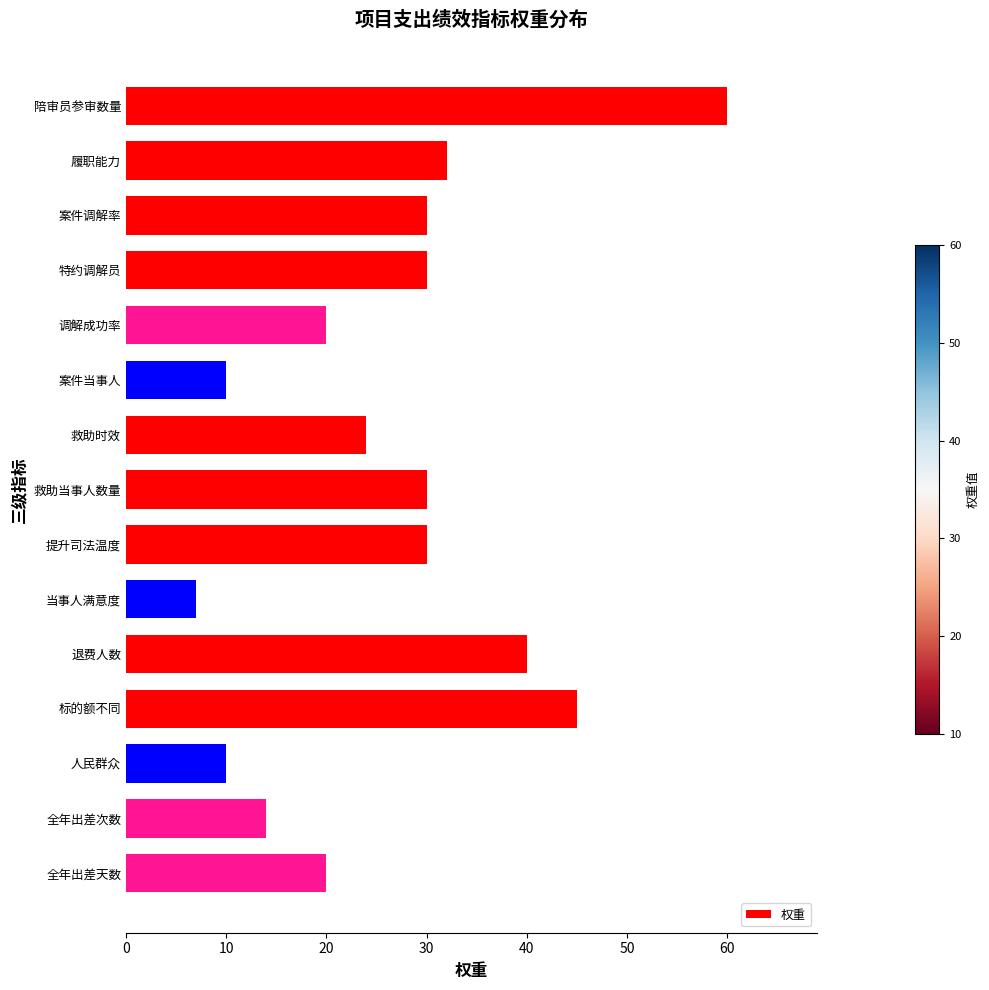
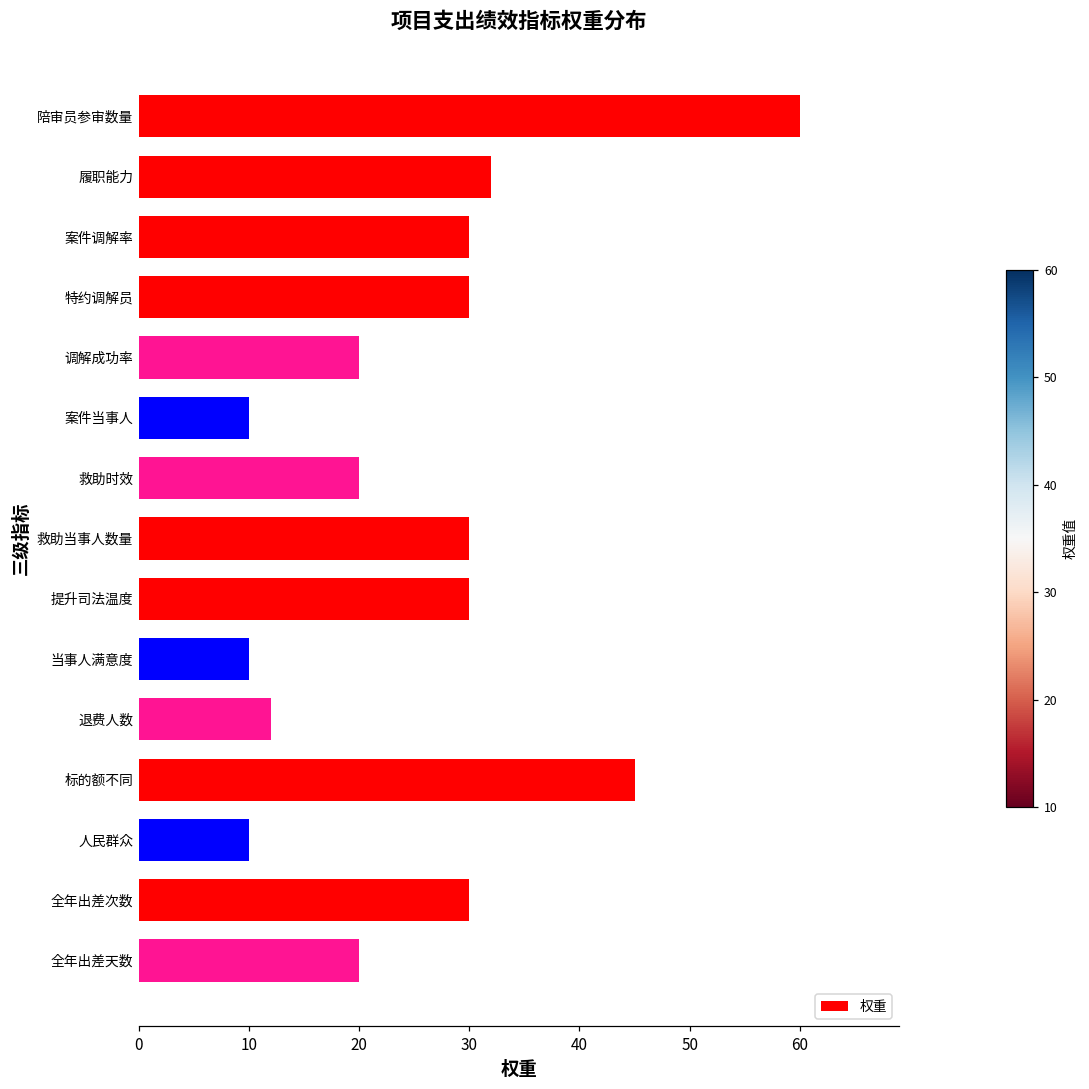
  {
    "陪审员参审数量": 60,
    "履职能力": 32,
    "案件调解率": 30,
    "特约调解员": 30,
    "调解成功率": 20,
    "案件当事人": 10,
-   "救助时效": 24,
+   "救助时效": 20,
    "救助当事人数量": 30,
    "提升司法温度": 30,
-   "当事人满意度": 7,
-   "退费人数": 40,
+   "当事人满意度": 10,
+   "退费人数": 12,
    "标的额不同": 45,
    "人民群众": 10,
-   "全年出差次数": 14,
+   "全年出差次数": 30,
    "全年出差天数": 20
  }
